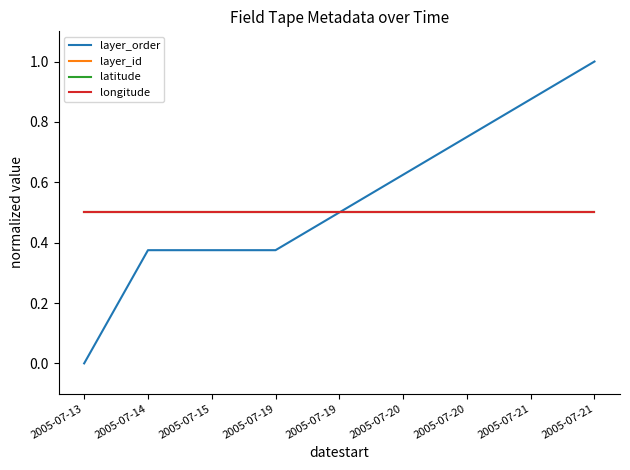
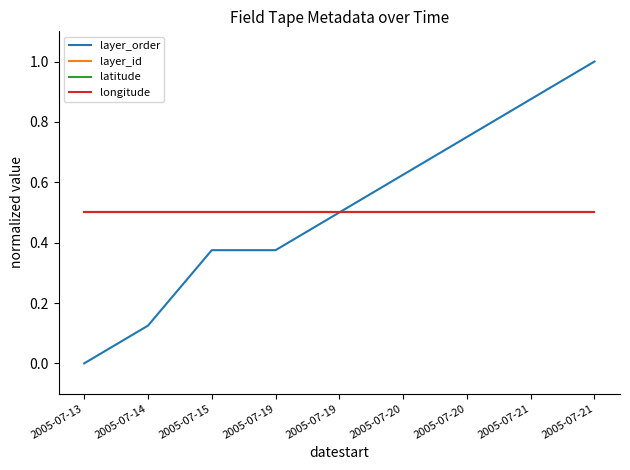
  {
    "layer_order": {
      "2005-07-13": 0.00,
-     "2005-07-14": 0.38,
+     "2005-07-14": 0.13,
      "2005-07-15": 0.38
    },
    "longitude": {
      "2005-07-13": 0.50,
      "2005-07-14": 0.50,
      "2005-07-15": 0.50
    }
  }
